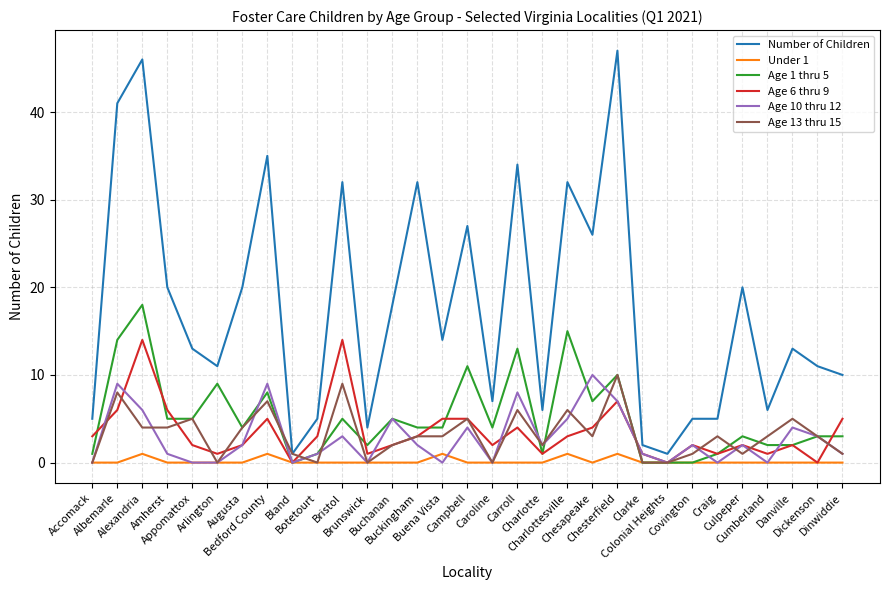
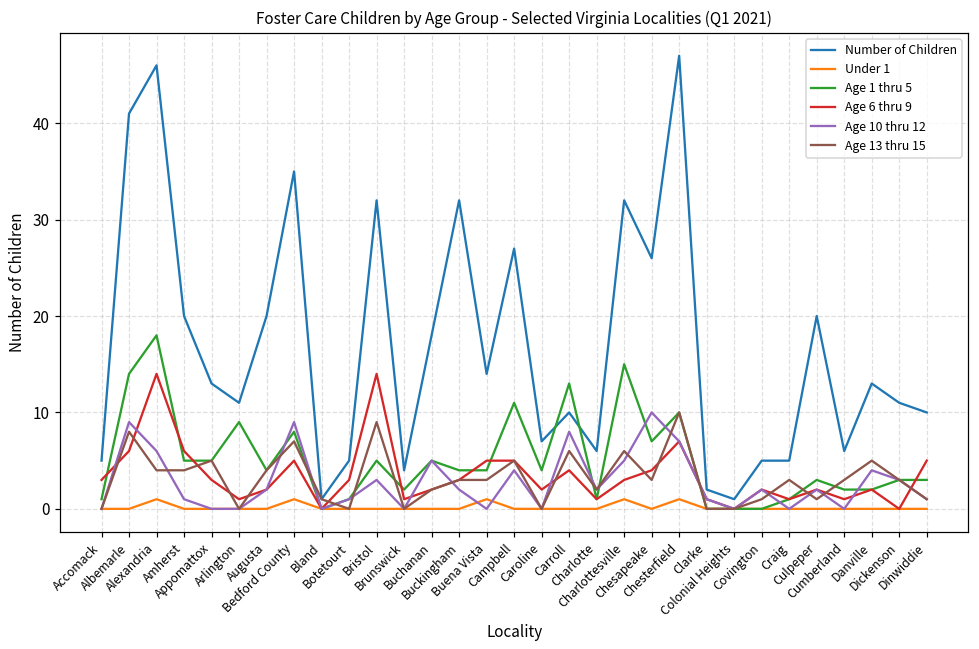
  {
    "Number of Children": {
      "Accomack": 5,
      "Albemarle": 41,
      "Alexandria": 46,
      "Amherst": 20,
      "Appomattox": 13,
      "Arlington": 11,
      "Augusta": 20,
      "Bedford County": 35,
      "Botetourt": 5,
      "Bristol": 32,
      "Brunswick": 4,
      "Buchanan": 18,
      "Buckingham": 32,
      "Buena Vista": 14,
      "Campbell": 27,
      "Caroline": 7,
-     "Carroll": 34,
+     "Carroll": 10,
      "Charlotte": 6,
      "Charlottesville": 32,
      "Chesapeake": 26,
      "Chesterfield": 47,
      "Clarke": 2,
      "Colonial Heights": 1,
      "Covington": 5,
      "Craig": 5,
      "Culpeper": 20,
      "Cumberland": 6,
      "Danville": 13,
      "Dickenson": 11,
      "Dinwiddie": 10
    },
    "Under 1": {
      "Albemarle": 0,
      "Alexandria": 1,
      "Amherst": 0,
      "Augusta": 0,
      "Bedford County": 1,
      "Bristol": 0,
      "Buchanan": 0,
      "Buckingham": 0,
      "Buena Vista": 1,
      "Campbell": 0,
      "Carroll": 0,
      "Charlotte": 0,
      "Charlottesville": 1,
      "Chesapeake": 0,
      "Chesterfield": 1,
      "Culpeper": 0,
      "Danville": 0,
      "Dinwiddie": 0
    },
    "Age 1 thru 5": {
      "Accomack": 1,
      "Albemarle": 14,
      "Alexandria": 18,
      "Amherst": 5,
      "Arlington": 9,
      "Bedford County": 8,
      "Bristol": 5,
      "Brunswick": 2,
      "Buckingham": 4,
      "Buena Vista": 4,
      "Campbell": 11,
      "Caroline": 4,
      "Carroll": 13,
      "Charlottesville": 15,
      "Chesapeake": 7,
      "Culpeper": 3,
      "Cumberland": 2,
      "Dinwiddie": 3
    },
    "Age 6 thru 9": {
      "Accomack": 3,
      "Albemarle": 6,
      "Alexandria": 14,
      "Amherst": 6,
-     "Appomattox": 2,
+     "Appomattox": 3,
      "Arlington": 1,
      "Bedford County": 5,
      "Botetourt": 3,
      "Bristol": 14,
      "Brunswick": 1,
      "Buena Vista": 5,
      "Caroline": 2,
      "Carroll": 4,
      "Charlottesville": 3,
      "Chesapeake": 4,
      "Cumberland": 1,
      "Dinwiddie": 5
    },
    "Age 10 thru 12": {
      "Albemarle": 9,
      "Alexandria": 6,
      "Amherst": 1,
      "Bedford County": 9,
      "Bristol": 3,
      "Buckingham": 2,
      "Buena Vista": 0,
      "Campbell": 4,
      "Carroll": 8,
      "Charlottesville": 5,
      "Chesapeake": 10,
      "Danville": 4
    },
    "Age 13 thru 15": {
      "Albemarle": 8,
      "Alexandria": 4,
      "Amherst": 4,
      "Bedford County": 7,
      "Bristol": 9,
      "Buena Vista": 3,
      "Carroll": 6,
      "Charlottesville": 6,
      "Chesapeake": 3,
      "Covington": 1,
      "Craig": 3,
      "Culpeper": 1,
      "Cumberland": 3,
      "Danville": 5
    }
  }
